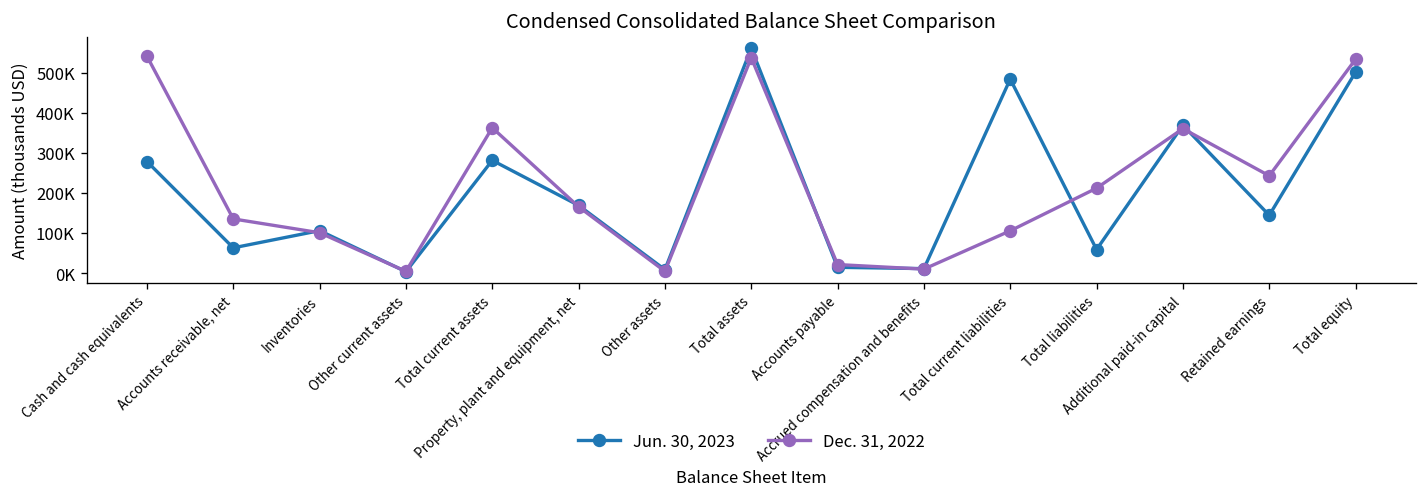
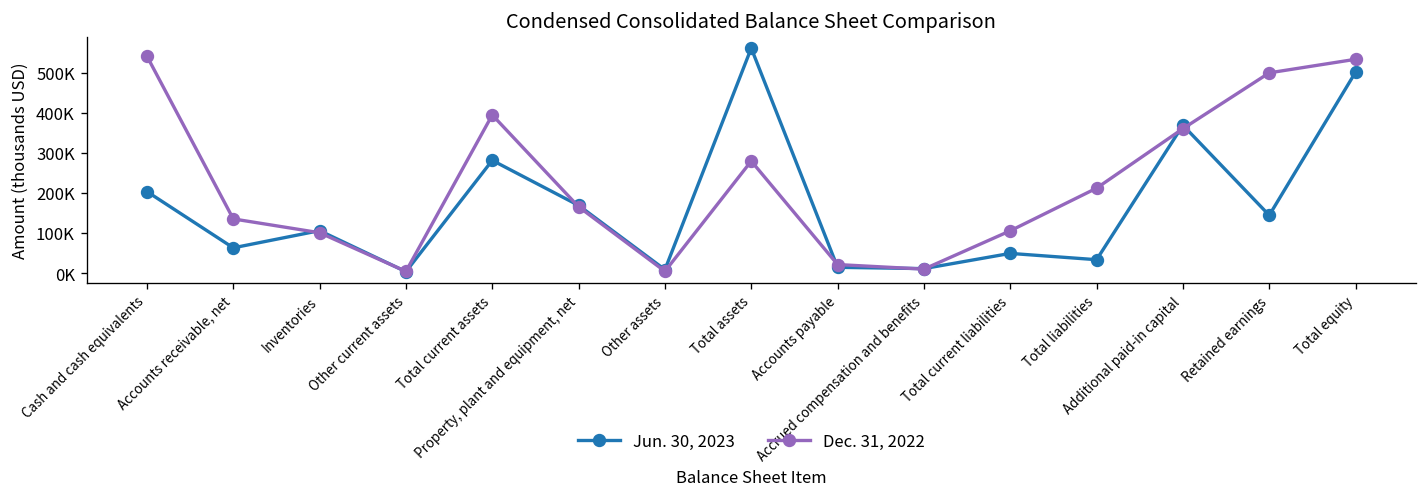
  {
    "Jun. 30, 2023": {
-     "Cash and cash equivalents": 280000,
+     "Cash and cash equivalents": 200000,
      "Accounts receivable, net": 60000,
      "Total current assets": 280000,
      "Total assets": 560000,
-     "Total current liabilities": 480000,
-     "Total liabilities": 60000,
+     "Total current liabilities": 50000,
+     "Total liabilities": 30000,
      "Additional paid-in capital": 370000,
      "Retained earnings": 140000,
      "Total equity": 500000
    },
    "Dec. 31, 2022": {
      "Cash and cash equivalents": 540000,
      "Accounts receivable, net": 140000,
-     "Total current assets": 360000,
-     "Total assets": 540000,
+     "Total current assets": 390000,
+     "Total assets": 280000,
      "Total current liabilities": 110000,
      "Total liabilities": 210000,
      "Additional paid-in capital": 360000,
-     "Retained earnings": 240000,
+     "Retained earnings": 500000,
      "Total equity": 530000
    }
  }
